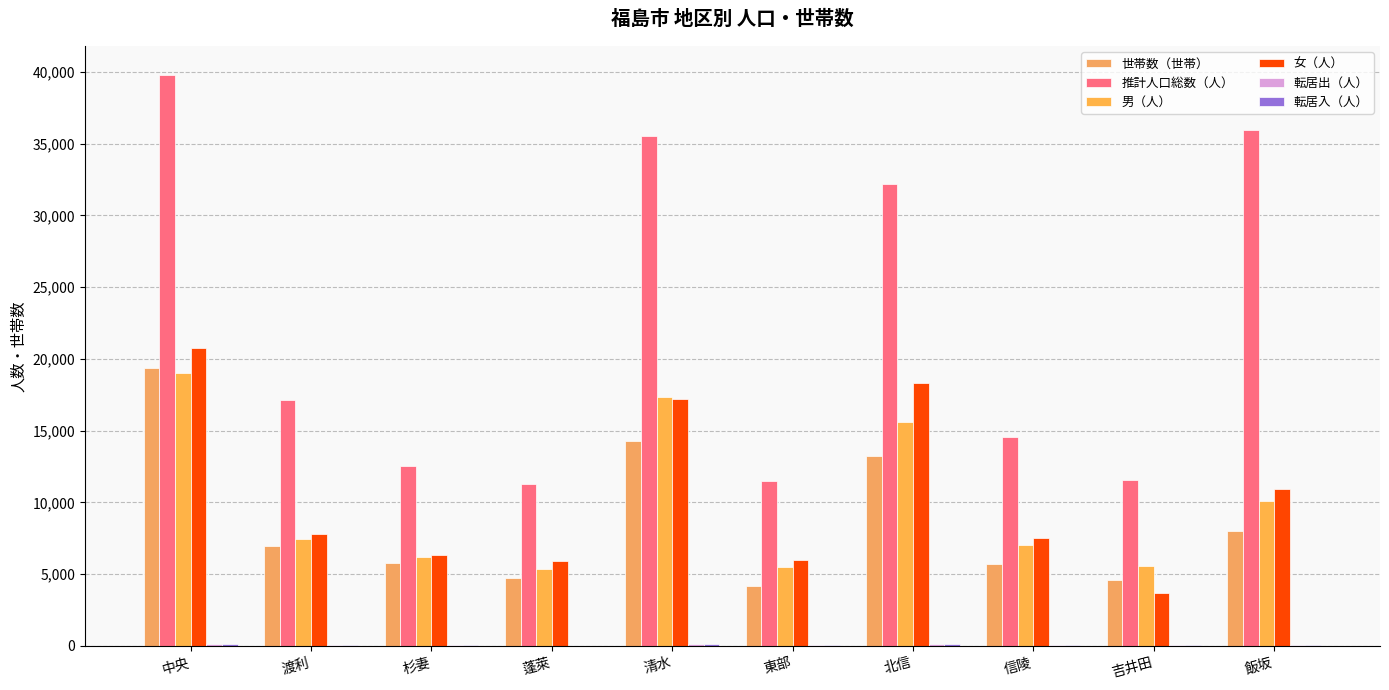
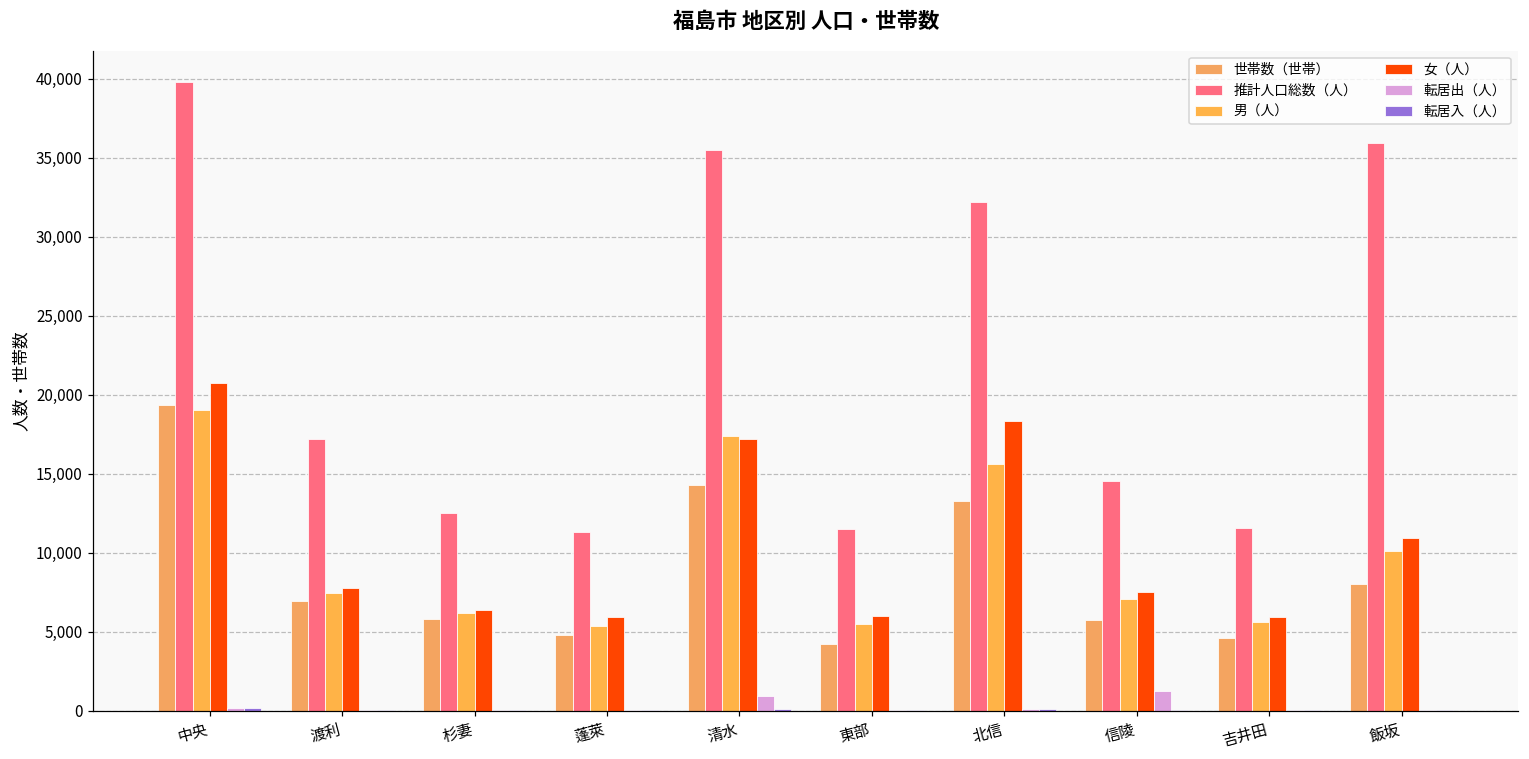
  {
    "推計人口総数（人）": {
      "中央": "39,800",
      "渡利": "17,200",
      "杉妻": "12,500",
      "蓬萊": "11,300",
      "清水": "35,500",
      "東部": "11,500",
      "北信": "32,200",
      "信陵": "14,600",
      "吉井田": "11,600",
      "飯坂": "36,000"
    },
    "女（人）": {
      "中央": "20,800",
      "渡利": "7,800",
      "杉妻": "6,300",
      "蓬萊": "5,900",
      "清水": "17,200",
      "東部": "6,000",
      "北信": "18,300",
      "信陵": "7,500",
-     "吉井田": "3,700",
+     "吉井田": "5,900",
      "飯坂": "10,900"
    },
    "転居出（人）": {
-     "清水": "100",
-     "信陵": "100"
+     "清水": "1,000",
+     "信陵": "1,200"
    }
  }
